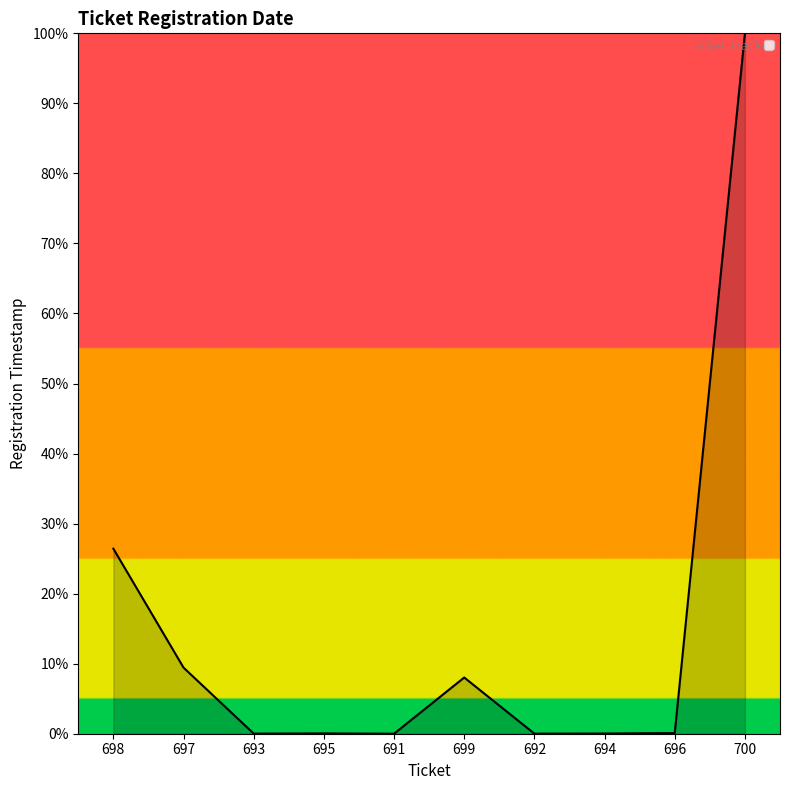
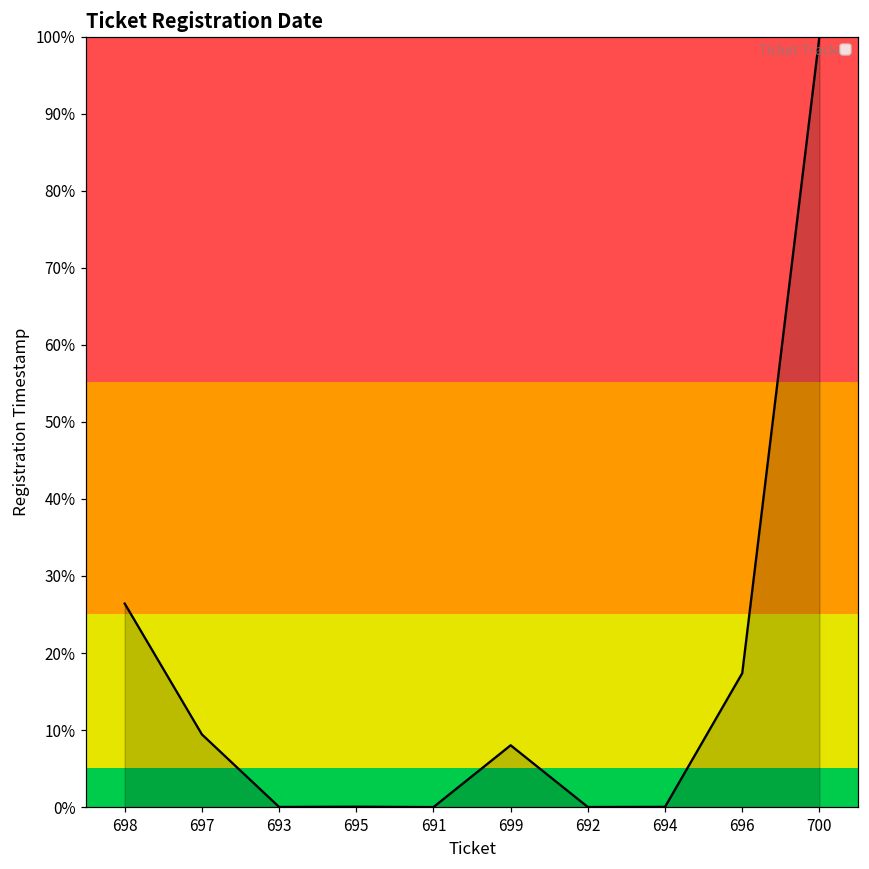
  {
    "698": "26%",
    "697": "9%",
    "693": "0%",
    "695": "0%",
    "691": "0%",
    "699": "8%",
    "692": "0%",
    "694": "0%",
-   "696": "0%",
+   "696": "17%",
    "700": "100%"
  }
